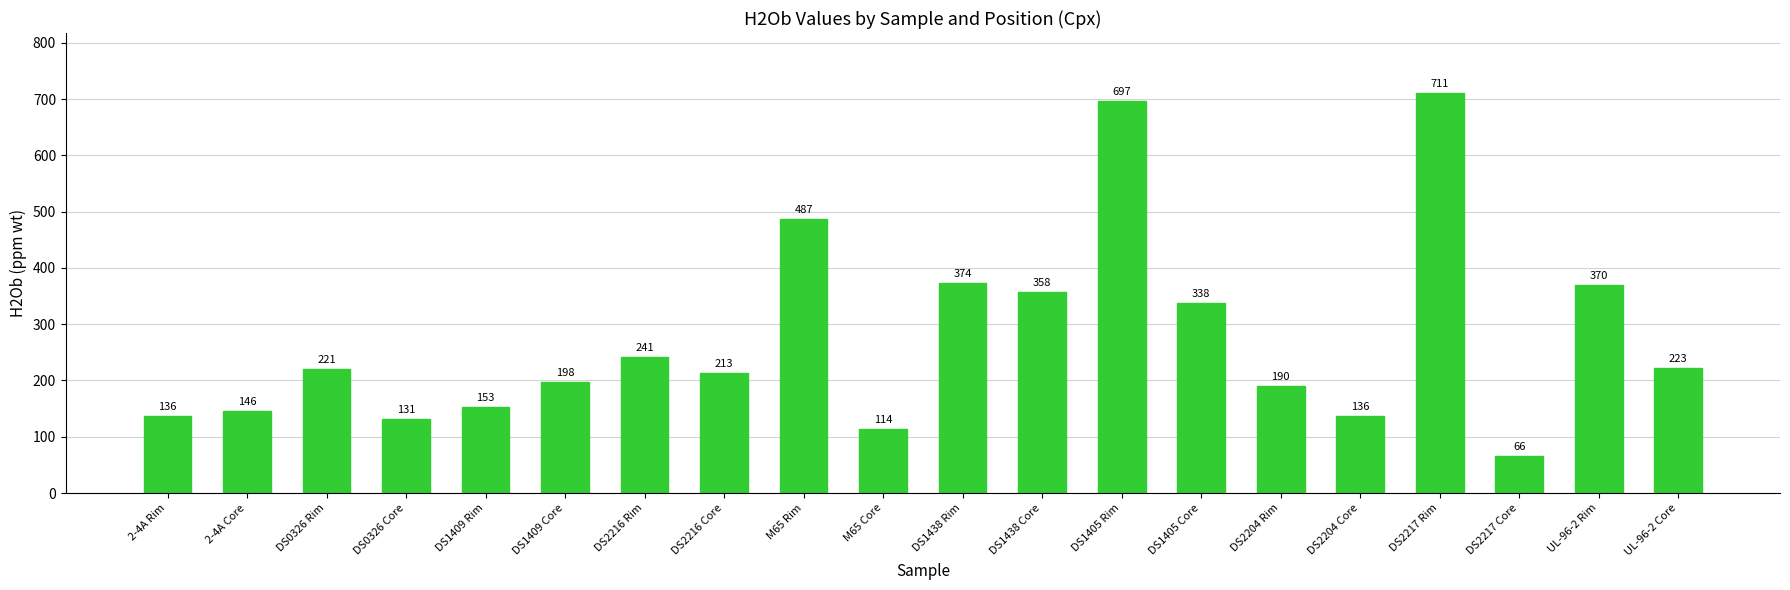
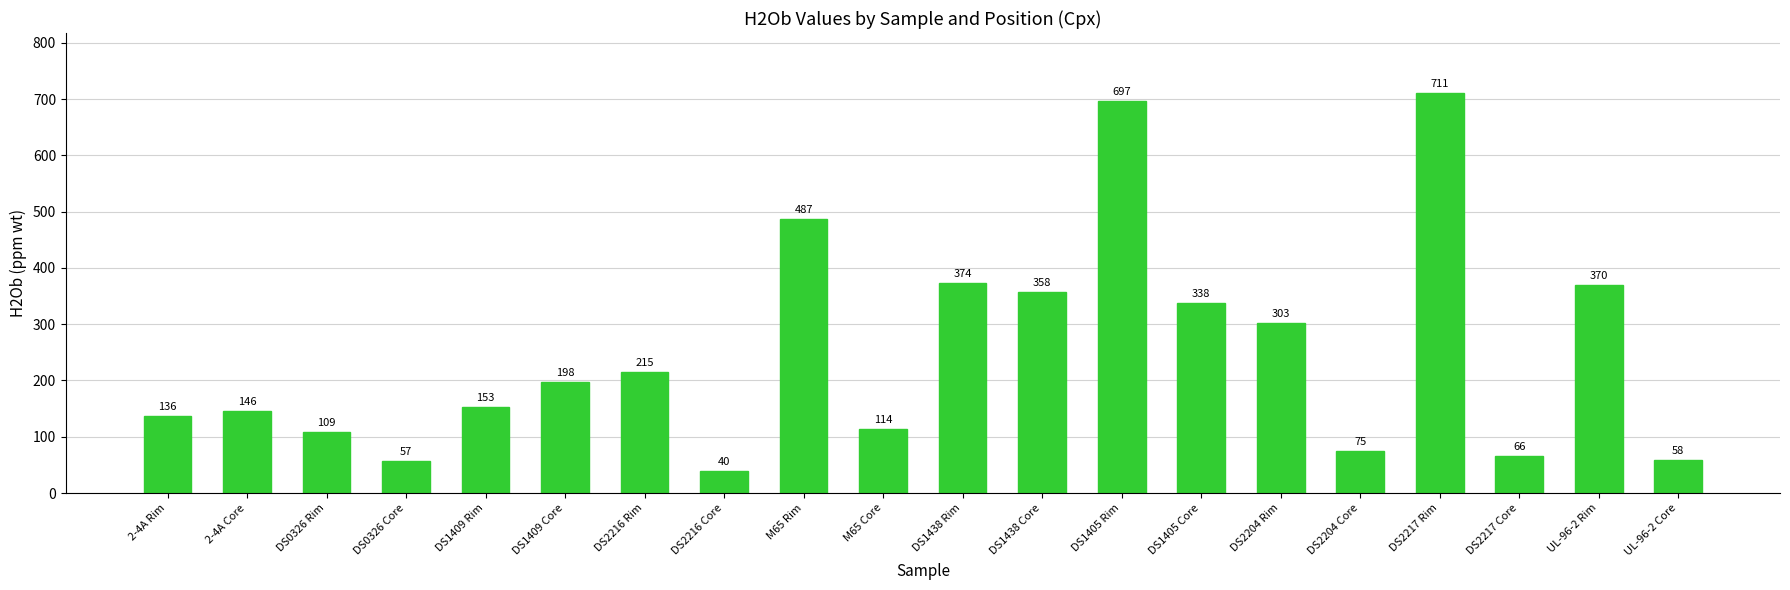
  {
    "2-4A Rim": 136,
    "2-4A Core": 146,
-   "DS0326 Rim": 221,
-   "DS0326 Core": 131,
+   "DS0326 Rim": 109,
+   "DS0326 Core": 57,
    "DS1409 Rim": 153,
    "DS1409 Core": 198,
-   "DS2216 Rim": 241,
-   "DS2216 Core": 213,
+   "DS2216 Rim": 215,
+   "DS2216 Core": 40,
    "M65 Rim": 487,
    "M65 Core": 114,
    "DS1438 Rim": 374,
    "DS1438 Core": 358,
    "DS1405 Rim": 697,
    "DS1405 Core": 338,
-   "DS2204 Rim": 190,
-   "DS2204 Core": 136,
+   "DS2204 Rim": 303,
+   "DS2204 Core": 75,
    "DS2217 Rim": 711,
    "DS2217 Core": 66,
    "UL-96-2 Rim": 370,
-   "UL-96-2 Core": 223
+   "UL-96-2 Core": 58
  }
